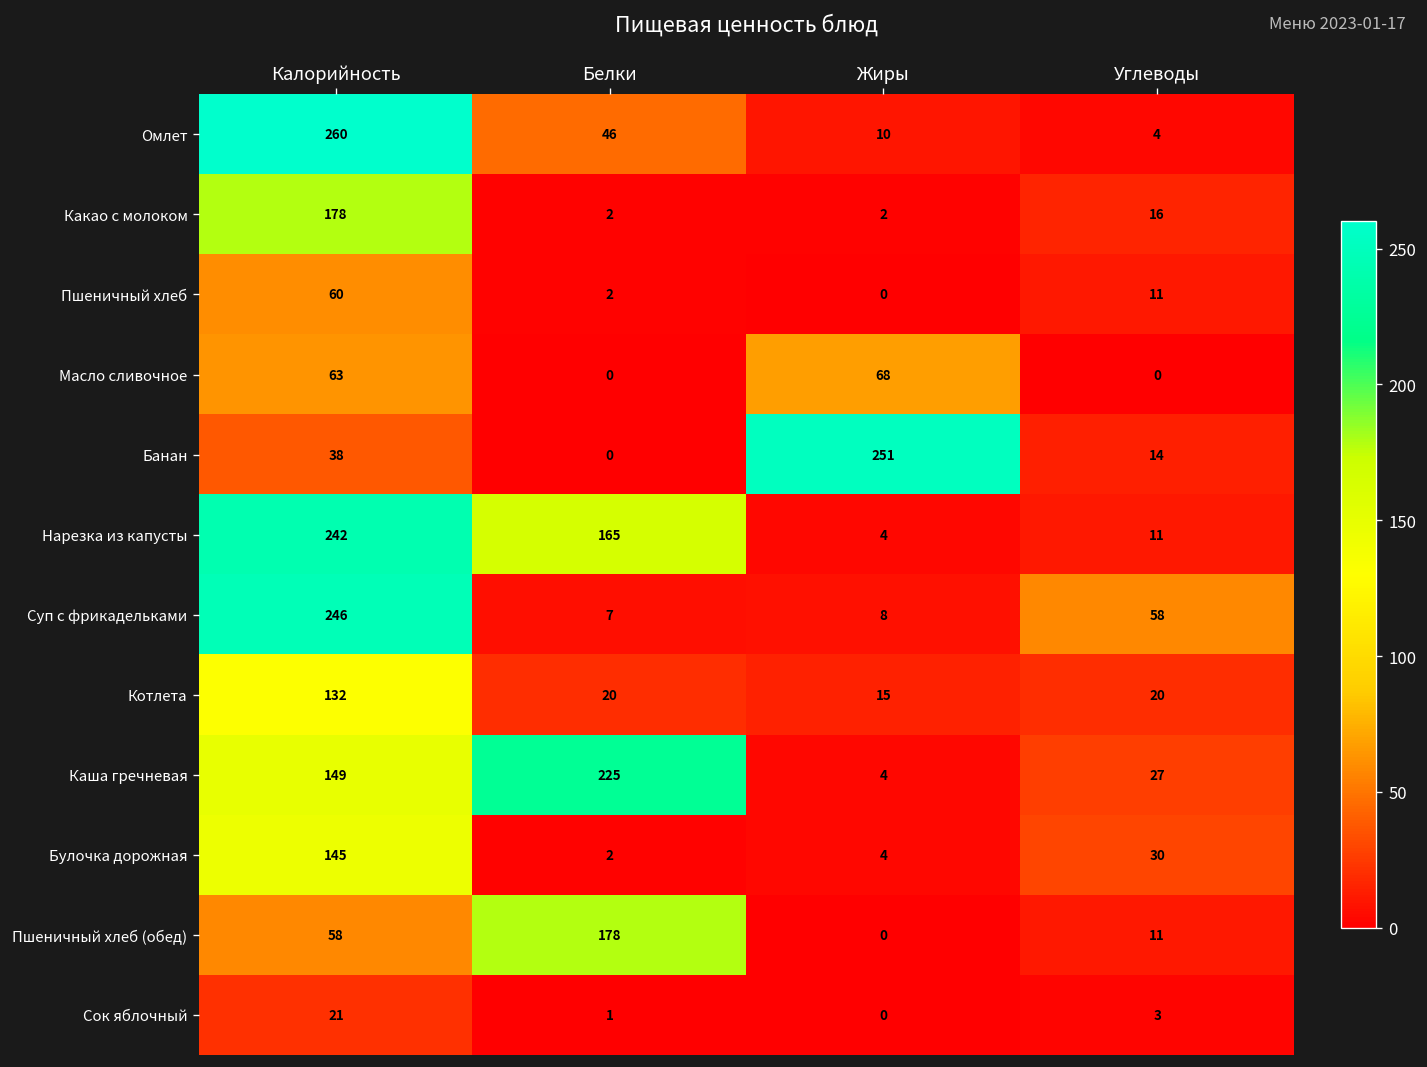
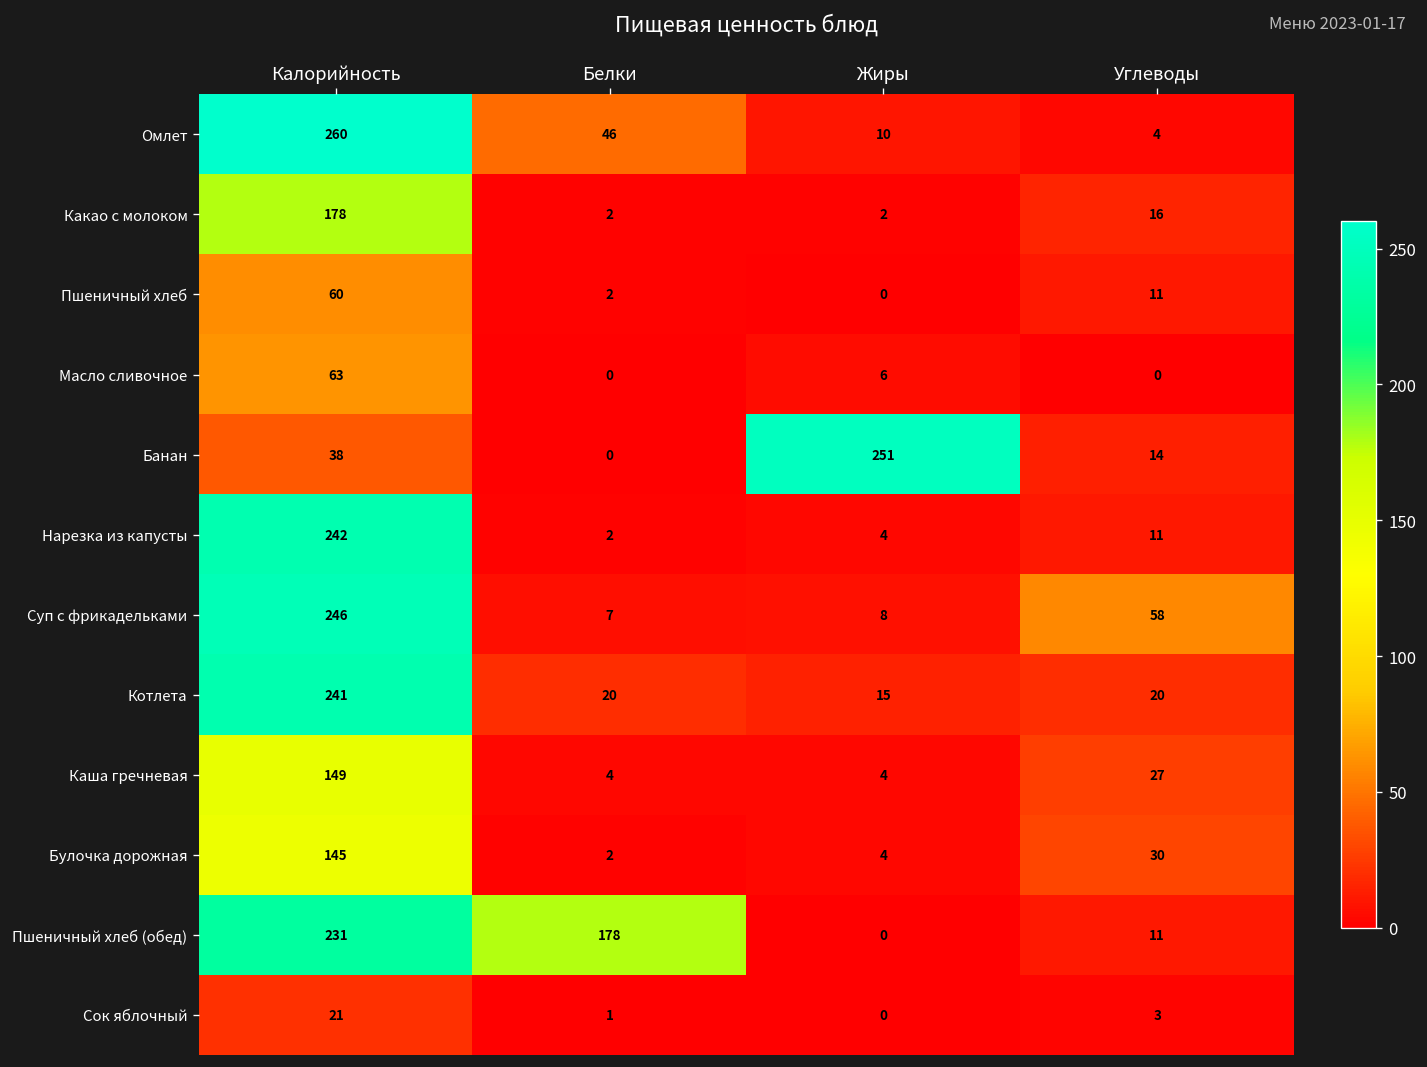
  {
    "Омлет": {
      "Калорийность": 260,
      "Белки": 46,
      "Жиры": 10,
      "Углеводы": 4
    },
    "Какао с молоком": {
      "Калорийность": 178,
      "Белки": 2,
      "Жиры": 2,
      "Углеводы": 16
    },
    "Пшеничный хлеб": {
      "Калорийность": 60,
      "Белки": 2,
      "Жиры": 0,
      "Углеводы": 11
    },
    "Масло сливочное": {
      "Калорийность": 63,
      "Белки": 0,
-     "Жиры": 68,
+     "Жиры": 6,
      "Углеводы": 0
    },
    "Банан": {
      "Калорийность": 38,
      "Белки": 0,
      "Жиры": 251,
      "Углеводы": 14
    },
    "Нарезка из капусты": {
      "Калорийность": 242,
-     "Белки": 165,
+     "Белки": 2,
      "Жиры": 4,
      "Углеводы": 11
    },
    "Суп с фрикадельками": {
      "Калорийность": 246,
      "Белки": 7,
      "Жиры": 8,
      "Углеводы": 58
    },
    "Котлета": {
-     "Калорийность": 132,
+     "Калорийность": 241,
      "Белки": 20,
      "Жиры": 15,
      "Углеводы": 20
    },
    "Каша гречневая": {
      "Калорийность": 149,
-     "Белки": 225,
+     "Белки": 4,
      "Жиры": 4,
      "Углеводы": 27
    },
    "Булочка дорожная": {
      "Калорийность": 145,
      "Белки": 2,
      "Жиры": 4,
      "Углеводы": 30
    },
    "Пшеничный хлеб (обед)": {
-     "Калорийность": 58,
+     "Калорийность": 231,
      "Белки": 178,
      "Жиры": 0,
      "Углеводы": 11
    },
    "Сок яблочный": {
      "Калорийность": 21,
      "Белки": 1,
      "Жиры": 0,
      "Углеводы": 3
    }
  }
